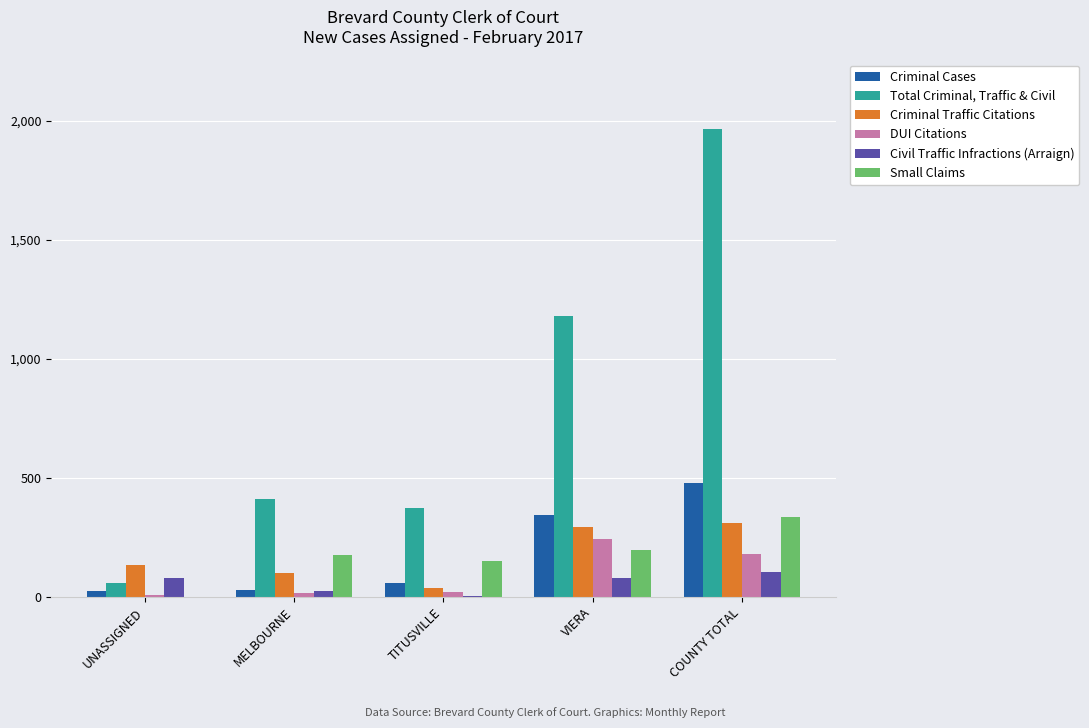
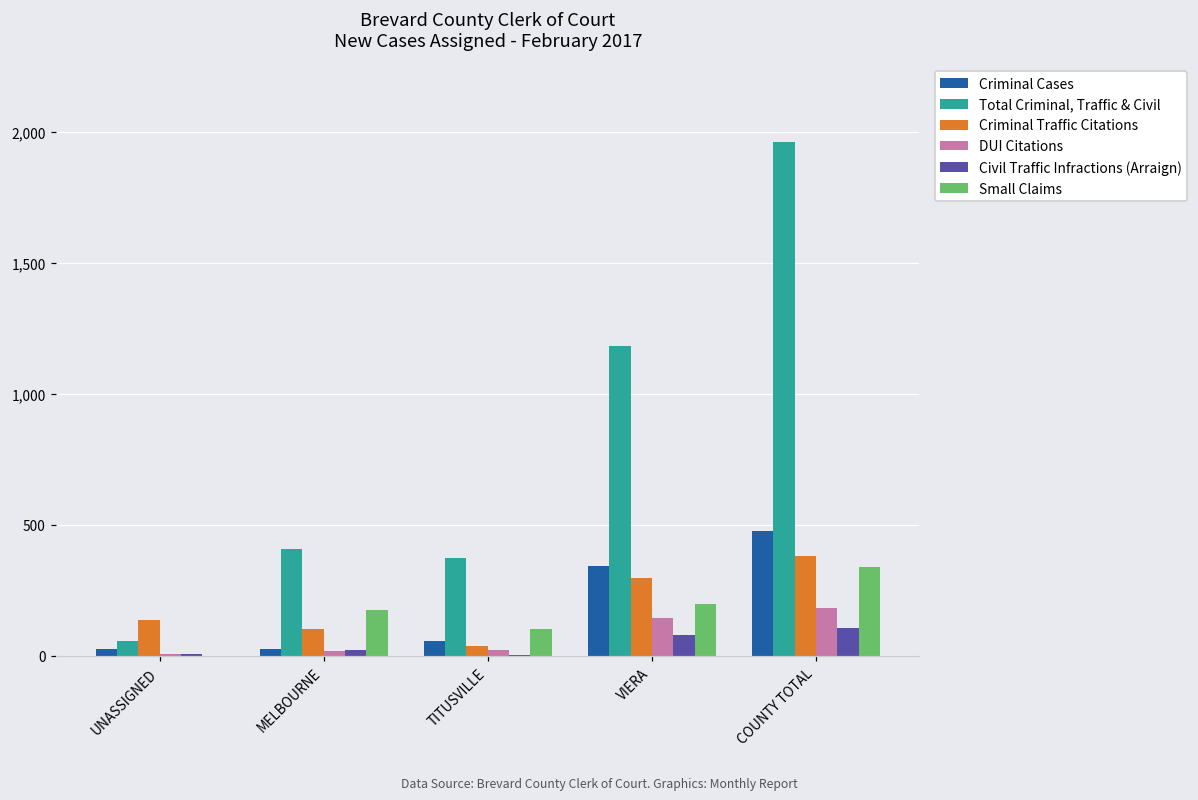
  {
    "Criminal Cases": {
      "UNASSIGNED": "30",
      "MELBOURNE": "30",
      "TITUSVILLE": "60",
      "VIERA": "340",
      "COUNTY TOTAL": "480"
    },
    "Total Criminal, Traffic & Civil": {
      "UNASSIGNED": "60",
      "MELBOURNE": "410",
      "TITUSVILLE": "370",
      "VIERA": "1,180",
      "COUNTY TOTAL": "1,960"
    },
    "Criminal Traffic Citations": {
      "UNASSIGNED": "140",
      "MELBOURNE": "100",
      "TITUSVILLE": "40",
      "VIERA": "300",
-     "COUNTY TOTAL": "310"
+     "COUNTY TOTAL": "380"
    },
    "DUI Citations": {
      "MELBOURNE": "20",
      "TITUSVILLE": "20",
-     "VIERA": "240",
+     "VIERA": "140",
      "COUNTY TOTAL": "180"
    },
    "Civil Traffic Infractions (Arraign)": {
-     "UNASSIGNED": "80",
+     "UNASSIGNED": "10",
      "MELBOURNE": "20",
      "VIERA": "80",
      "COUNTY TOTAL": "110"
    },
    "Small Claims": {
      "UNASSIGNED": "0",
      "MELBOURNE": "180",
-     "TITUSVILLE": "150",
+     "TITUSVILLE": "100",
      "VIERA": "200",
      "COUNTY TOTAL": "340"
    }
  }
